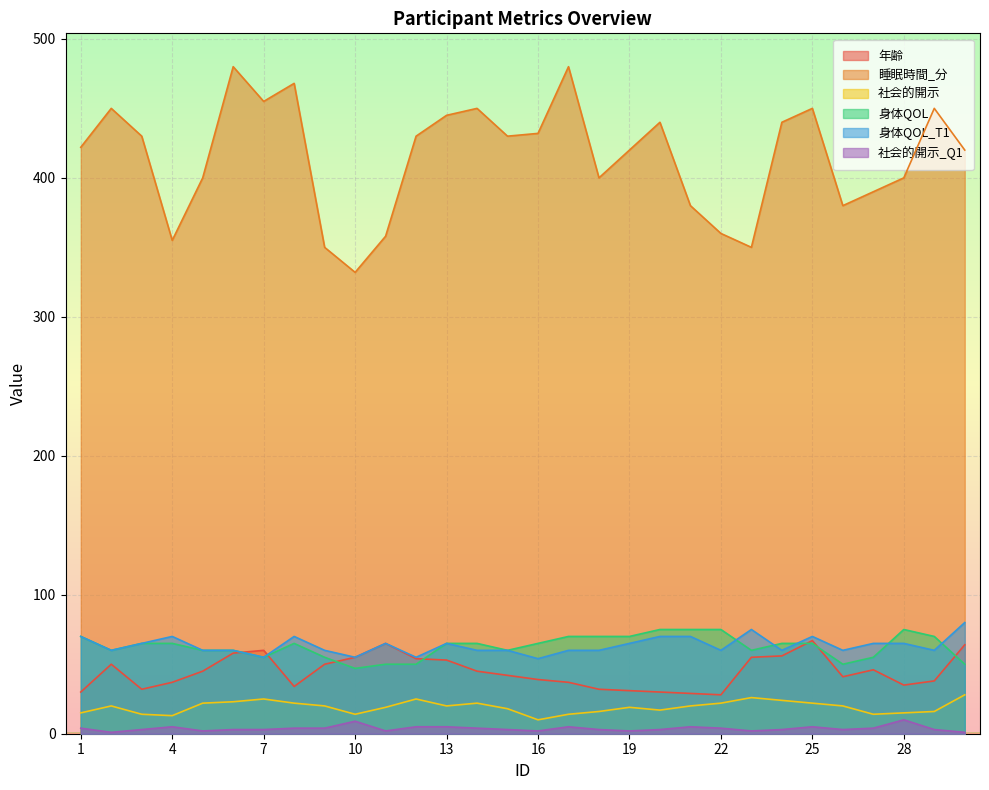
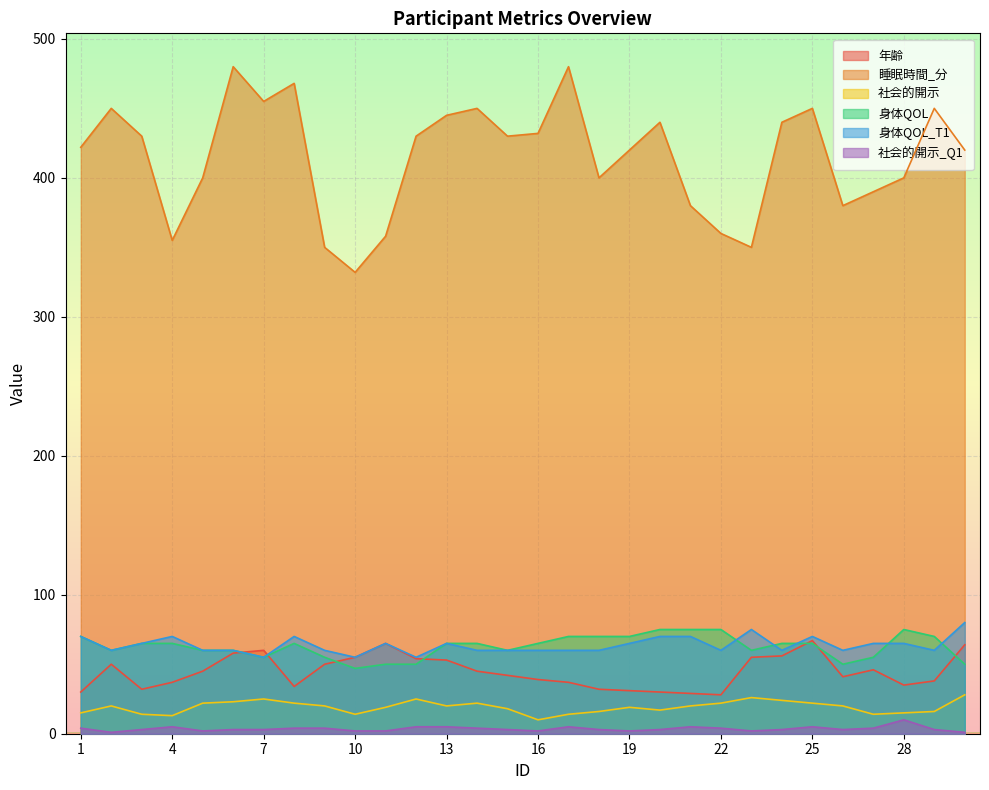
  {
    "身体QOL": {
      "4": 65,
      "10": 47,
      "16": 65,
      "19": 70,
      "22": 75,
      "25": 65,
      "28": 75
    },
    "身体QOL_T1": {
      "4": 70,
-     "16": 54,
+     "16": 60,
      "19": 65,
      "22": 60,
      "25": 70,
      "28": 65
    },
    "社会的開示_Q1": {
      "1": 4,
      "4": 5,
      "7": 3,
-     "10": 9,
+     "10": 2,
      "13": 5,
      "16": 2,
      "19": 2,
      "22": 4,
      "25": 5,
      "28": 10
    }
  }
